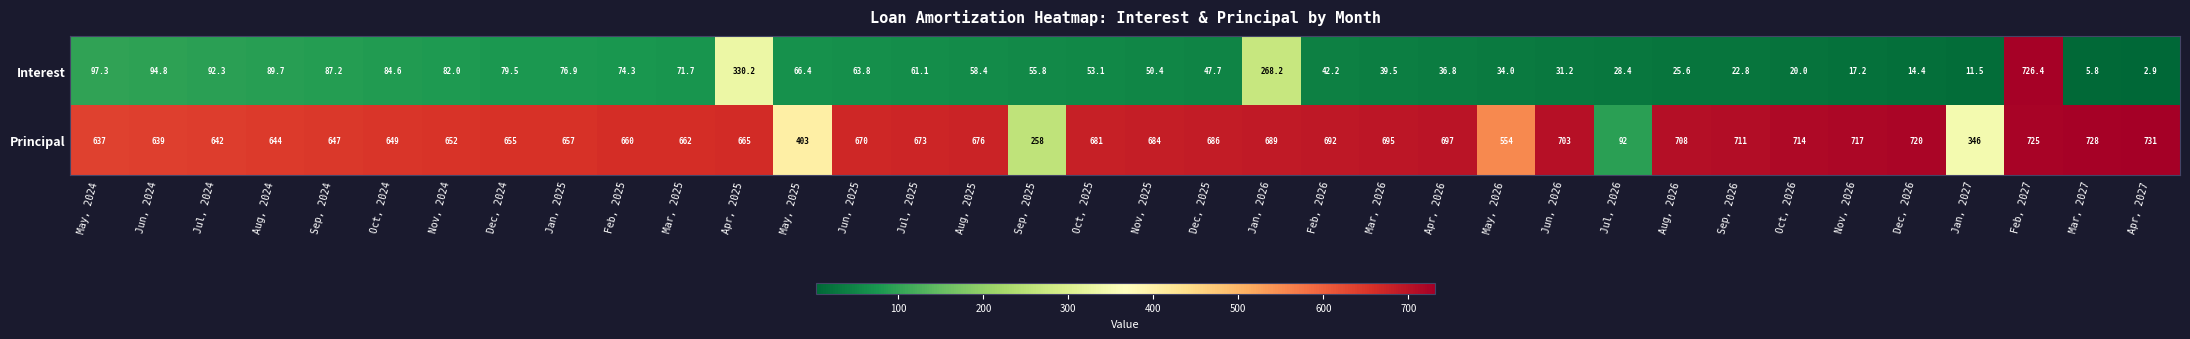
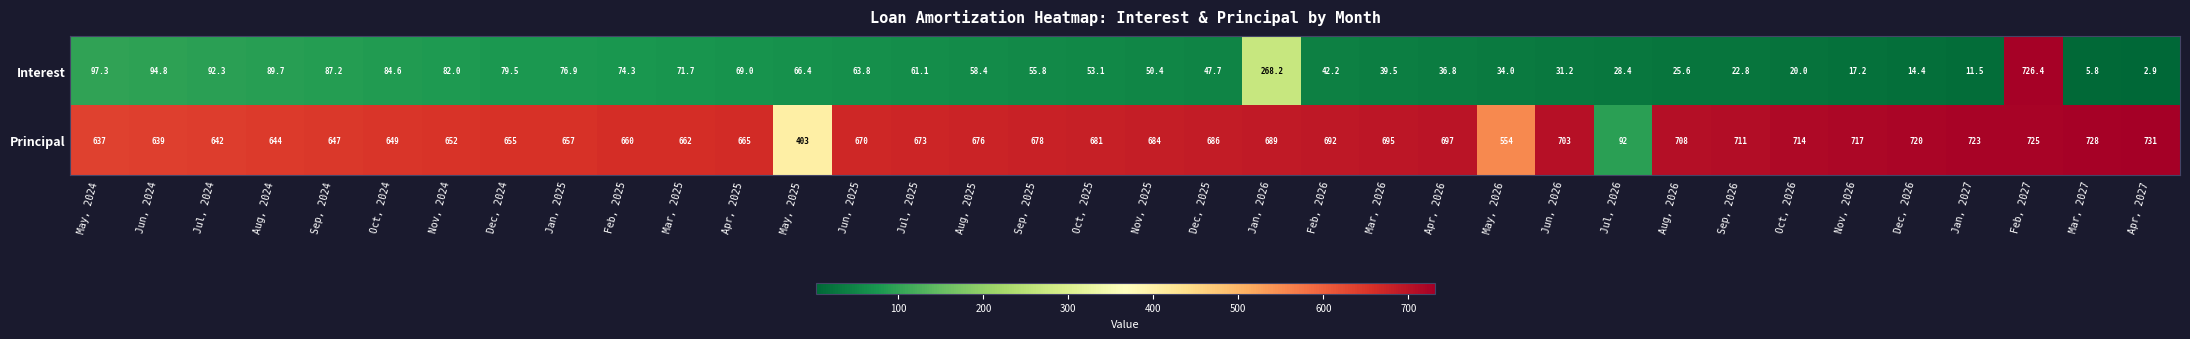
  {
    "Interest": {
      "May, 2024": 97.3,
      "Jun, 2024": 94.8,
      "Jul, 2024": 92.3,
      "Aug, 2024": 89.7,
      "Sep, 2024": 87.2,
      "Oct, 2024": 84.6,
      "Nov, 2024": 82.0,
      "Dec, 2024": 79.5,
      "Jan, 2025": 76.9,
      "Feb, 2025": 74.3,
      "Mar, 2025": 71.7,
-     "Apr, 2025": 330.2,
+     "Apr, 2025": 69.0,
      "May, 2025": 66.4,
      "Jun, 2025": 63.8,
      "Jul, 2025": 61.1,
      "Aug, 2025": 58.4,
      "Sep, 2025": 55.8,
      "Oct, 2025": 53.1,
      "Nov, 2025": 50.4,
      "Dec, 2025": 47.7,
      "Jan, 2026": 268.2,
      "Feb, 2026": 42.2,
      "Mar, 2026": 39.5,
      "Apr, 2026": 36.8,
      "May, 2026": 34.0,
      "Jun, 2026": 31.2,
      "Jul, 2026": 28.4,
      "Aug, 2026": 25.6,
      "Sep, 2026": 22.8,
      "Oct, 2026": 20.0,
      "Nov, 2026": 17.2,
      "Dec, 2026": 14.4,
      "Jan, 2027": 11.5,
      "Feb, 2027": 726.4,
      "Mar, 2027": 5.8,
      "Apr, 2027": 2.9
    },
    "Principal": {
      "May, 2024": 637,
      "Jun, 2024": 639,
      "Jul, 2024": 642,
      "Aug, 2024": 644,
      "Sep, 2024": 647,
      "Oct, 2024": 649,
      "Nov, 2024": 652,
      "Dec, 2024": 655,
      "Jan, 2025": 657,
      "Feb, 2025": 660,
      "Mar, 2025": 662,
      "Apr, 2025": 665,
      "May, 2025": 403,
      "Jun, 2025": 670,
      "Jul, 2025": 673,
      "Aug, 2025": 676,
-     "Sep, 2025": 258,
+     "Sep, 2025": 678,
      "Oct, 2025": 681,
      "Nov, 2025": 684,
      "Dec, 2025": 686,
      "Jan, 2026": 689,
      "Feb, 2026": 692,
      "Mar, 2026": 695,
      "Apr, 2026": 697,
      "May, 2026": 554,
      "Jun, 2026": 703,
      "Jul, 2026": 92,
      "Aug, 2026": 708,
      "Sep, 2026": 711,
      "Oct, 2026": 714,
      "Nov, 2026": 717,
      "Dec, 2026": 720,
-     "Jan, 2027": 346,
+     "Jan, 2027": 723,
      "Feb, 2027": 725,
      "Mar, 2027": 728,
      "Apr, 2027": 731
    }
  }
